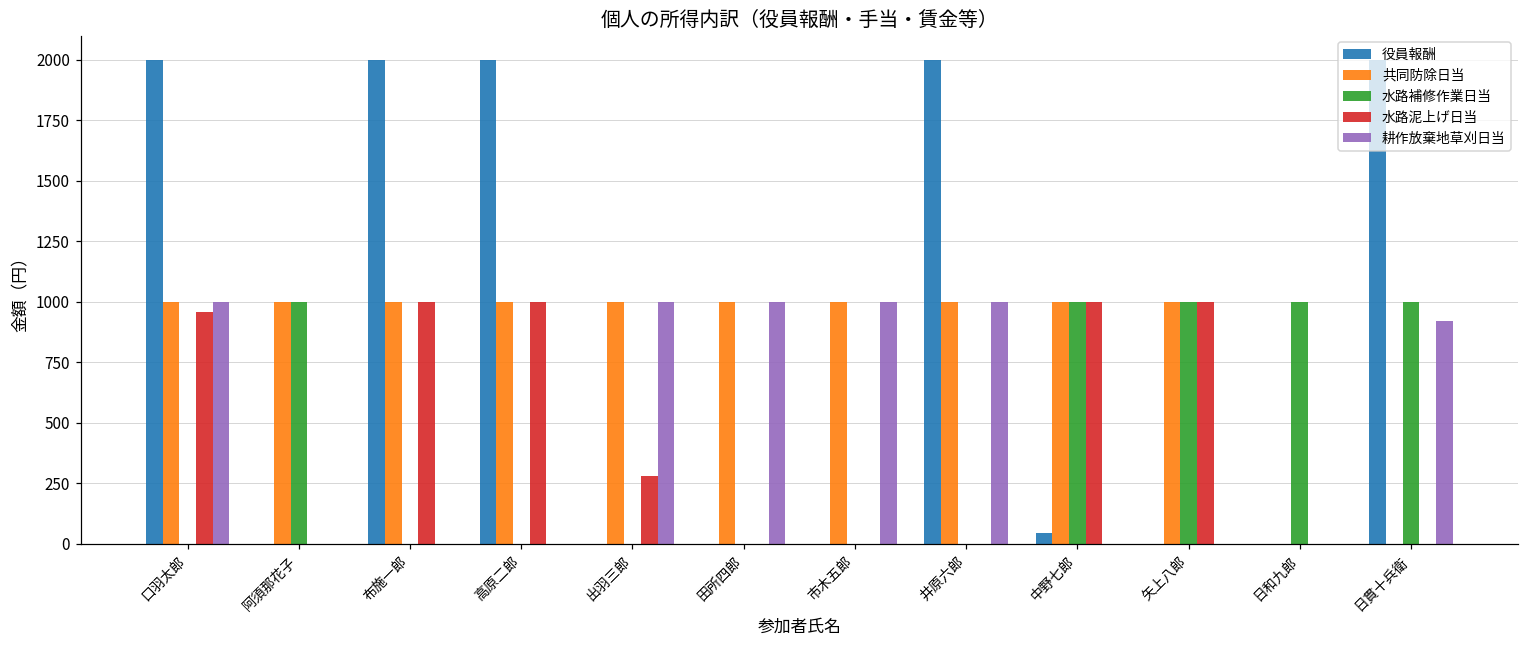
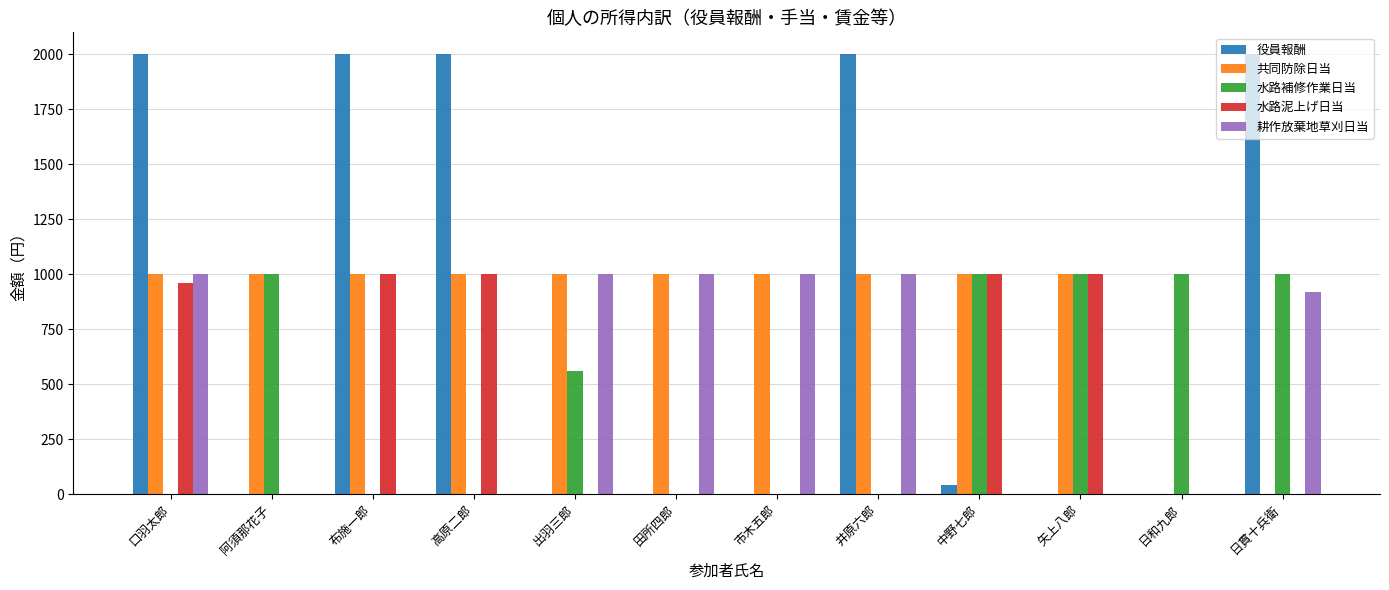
  {
    "役員報酬": {
      "口羽太郎": 2000,
      "阿須那花子": 0,
      "布施一郎": 2000,
      "高原二郎": 2000,
      "出羽三郎": 0,
      "田所四郎": 0,
      "市木五郎": 0,
      "井原六郎": 2000,
      "中野七郎": 40,
      "矢上八郎": 0,
      "日和九郎": 0
    },
    "共同防除日当": {
      "口羽太郎": 1000,
      "阿須那花子": 1000,
      "布施一郎": 1000,
      "高原二郎": 1000,
      "出羽三郎": 1000,
      "田所四郎": 1000,
      "市木五郎": 1000,
      "井原六郎": 1000,
      "中野七郎": 1000,
      "矢上八郎": 1000,
      "日和九郎": 0,
      "日貫十兵衛": 0
    },
    "水路補修作業日当": {
      "口羽太郎": 0,
      "阿須那花子": 1000,
      "布施一郎": 0,
      "高原二郎": 0,
-     "出羽三郎": 0,
+     "出羽三郎": 560,
      "田所四郎": 0,
      "市木五郎": 0,
      "井原六郎": 0,
      "中野七郎": 1000,
      "矢上八郎": 1000,
      "日和九郎": 1000,
      "日貫十兵衛": 1000
    },
    "水路泥上げ日当": {
      "口羽太郎": 960,
      "阿須那花子": 0,
      "布施一郎": 1000,
      "高原二郎": 1000,
-     "出羽三郎": 280,
+     "出羽三郎": 0,
      "田所四郎": 0,
      "市木五郎": 0,
      "井原六郎": 0,
      "中野七郎": 1000,
      "矢上八郎": 1000,
      "日和九郎": 0,
      "日貫十兵衛": 0
    },
    "耕作放棄地草刈日当": {
      "口羽太郎": 1000,
      "阿須那花子": 0,
      "布施一郎": 0,
      "高原二郎": 0,
      "出羽三郎": 1000,
      "田所四郎": 1000,
      "市木五郎": 1000,
      "井原六郎": 1000,
      "中野七郎": 0,
      "矢上八郎": 0,
      "日和九郎": 0,
      "日貫十兵衛": 920
    }
  }
